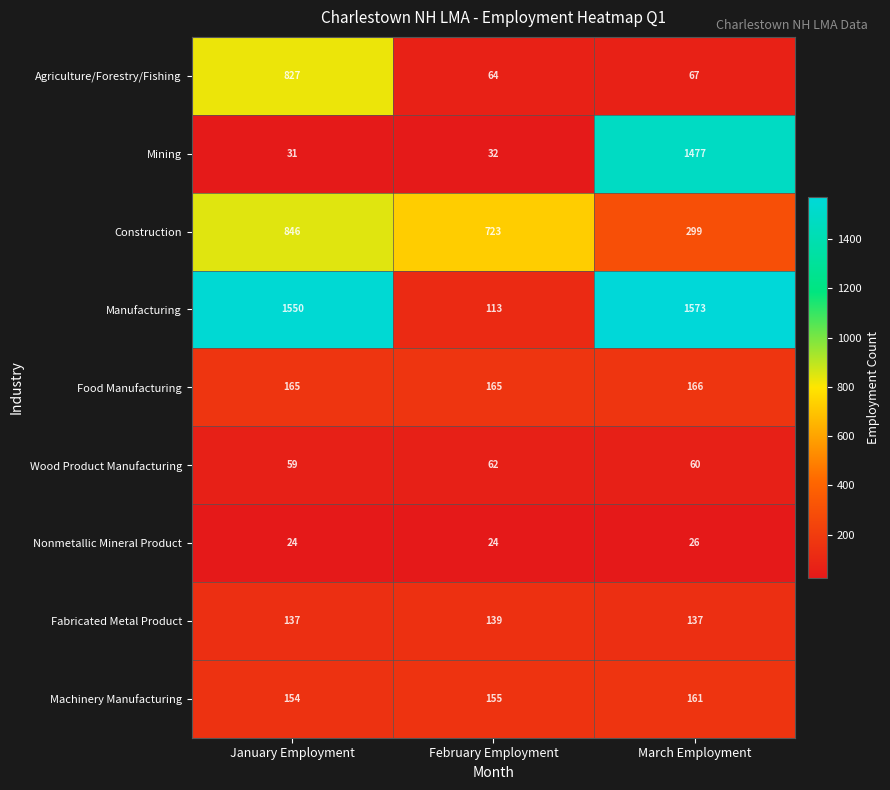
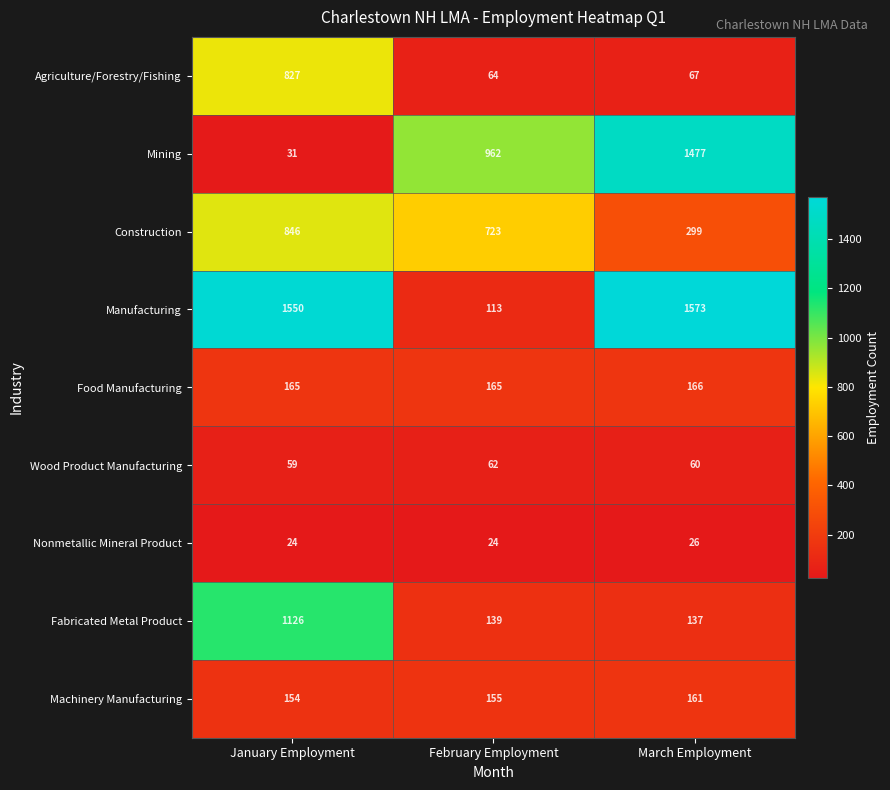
  {
    "Agriculture/Forestry/Fishing": {
      "January Employment": 827,
      "February Employment": 64,
      "March Employment": 67
    },
    "Mining": {
      "January Employment": 31,
-     "February Employment": 32,
+     "February Employment": 962,
      "March Employment": 1477
    },
    "Construction": {
      "January Employment": 846,
      "February Employment": 723,
      "March Employment": 299
    },
    "Manufacturing": {
      "January Employment": 1550,
      "February Employment": 113,
      "March Employment": 1573
    },
    "Food Manufacturing": {
      "January Employment": 165,
      "February Employment": 165,
      "March Employment": 166
    },
    "Wood Product Manufacturing": {
      "January Employment": 59,
      "February Employment": 62,
      "March Employment": 60
    },
    "Nonmetallic Mineral Product": {
      "January Employment": 24,
      "February Employment": 24,
      "March Employment": 26
    },
    "Fabricated Metal Product": {
-     "January Employment": 137,
+     "January Employment": 1126,
      "February Employment": 139,
      "March Employment": 137
    },
    "Machinery Manufacturing": {
      "January Employment": 154,
      "February Employment": 155,
      "March Employment": 161
    }
  }
